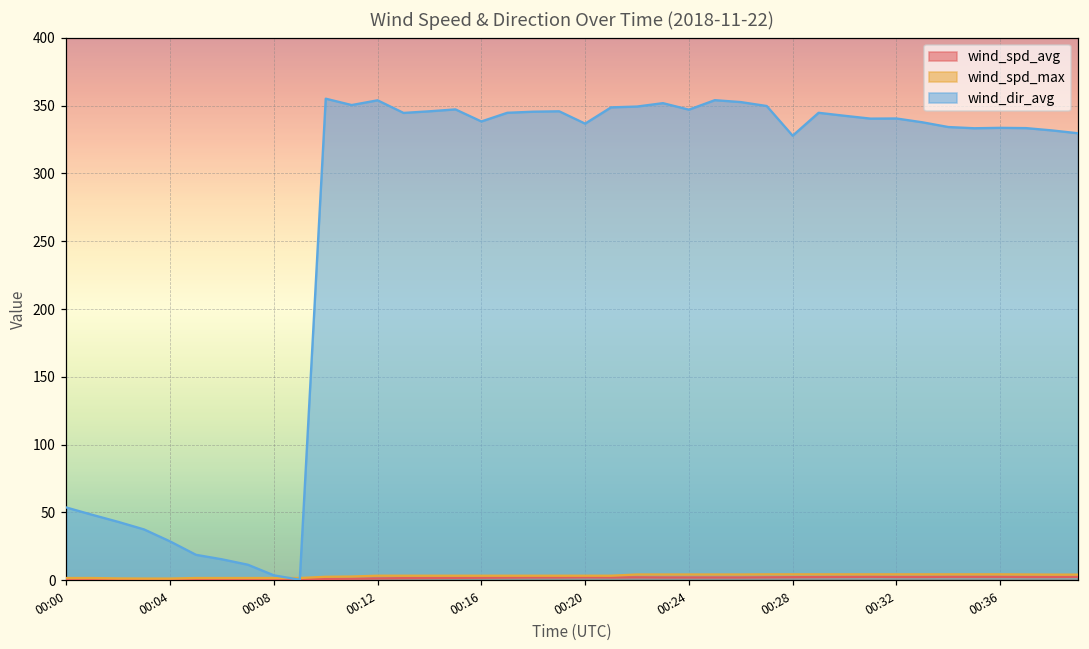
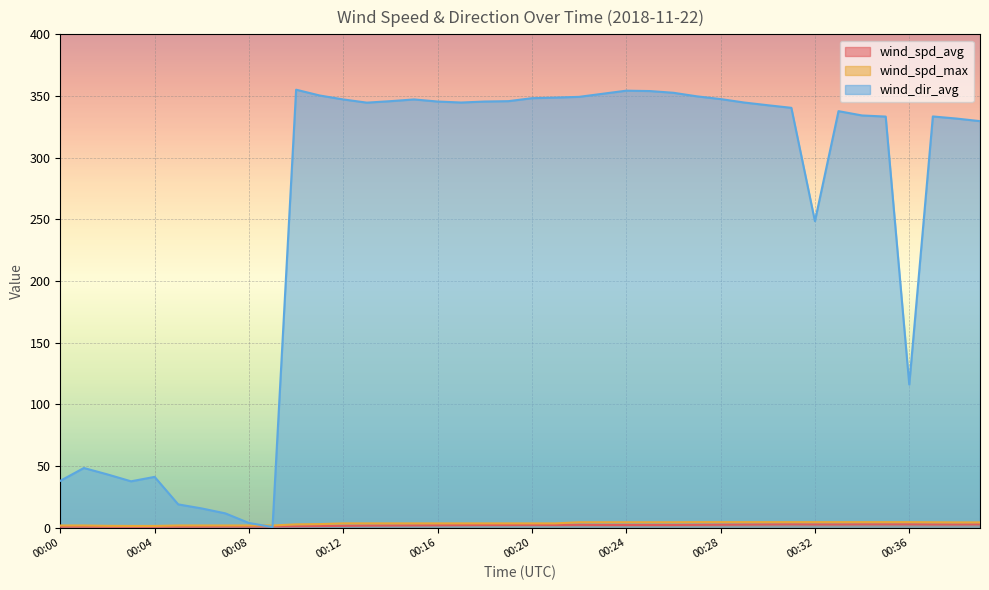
  {
    "wind_spd_avg": {
      "00:24": 2,
      "00:28": 2
    },
    "wind_spd_max": {
      "00:24": 4,
      "00:28": 4
    },
    "wind_dir_avg": {
-     "00:00": 54,
-     "00:04": 29,
-     "00:12": 354,
-     "00:16": 338,
-     "00:20": 337,
-     "00:24": 347,
-     "00:28": 328,
-     "00:32": 341,
-     "00:36": 334
+     "00:00": 38,
+     "00:04": 41,
+     "00:12": 347,
+     "00:16": 346,
+     "00:20": 348,
+     "00:24": 354,
+     "00:28": 348,
+     "00:32": 249,
+     "00:36": 116
    }
  }
